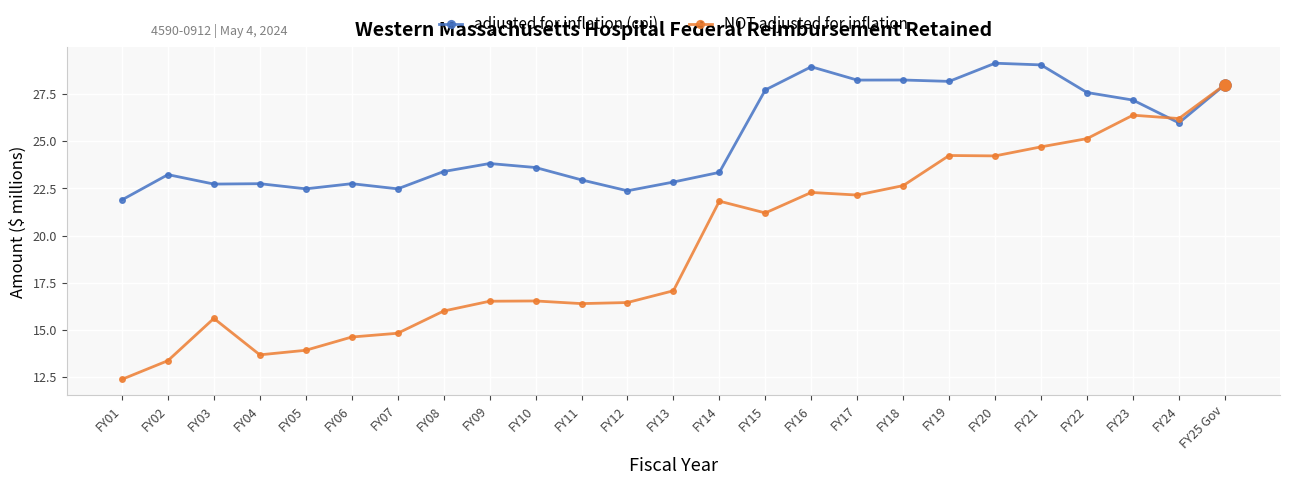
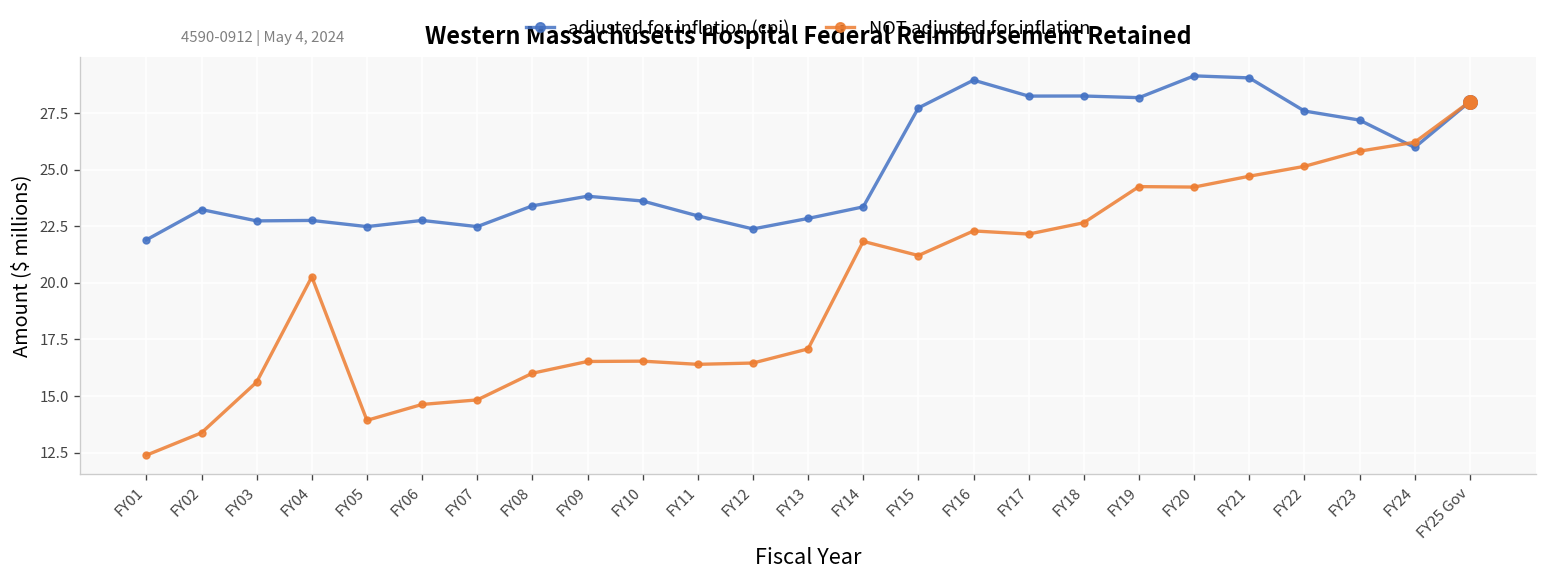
  {
    "NOT adjusted for inflation": {
      "FY01": 12.4,
      "FY02": 13.4,
      "FY03": 15.6,
-     "FY04": 13.7,
+     "FY04": 20.3,
      "FY05": 13.9,
      "FY06": 14.6,
      "FY07": 14.8,
      "FY08": 16.0,
      "FY09": 16.5,
      "FY10": 16.5,
      "FY11": 16.4,
      "FY12": 16.5,
      "FY13": 17.1,
      "FY14": 21.8,
      "FY15": 21.2,
      "FY16": 22.3,
      "FY17": 22.2,
      "FY18": 22.7,
      "FY19": 24.2,
      "FY20": 24.2,
      "FY21": 24.7,
      "FY22": 25.1,
-     "FY23": 26.4,
+     "FY23": 25.8,
      "FY24": 26.2
    }
  }
